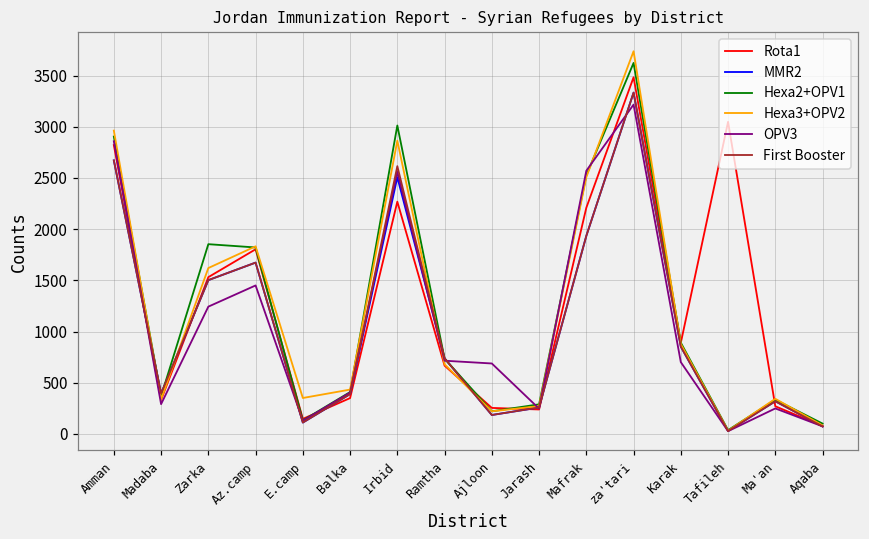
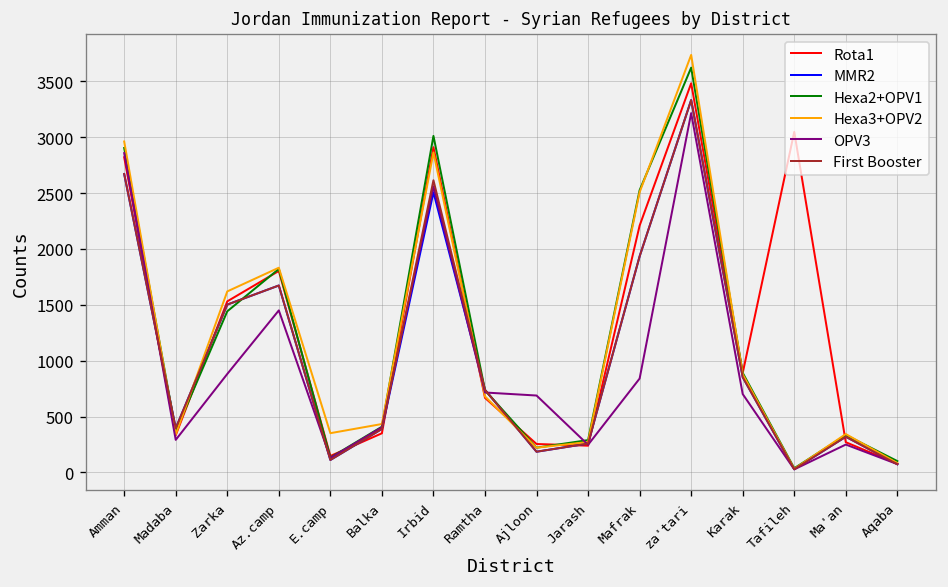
  {
    "Rota1": {
      "Amman": 2800,
      "Zarka": 1500,
      "Balka": 400,
-     "Irbid": 2300,
+     "Irbid": 2900,
      "Ajloon": 300,
      "Mafrak": 2200,
      "za'tari": 3500
    },
    "MMR2": {
      "Irbid": 2500
    },
    "Hexa2+OPV1": {
      "Amman": 2900,
-     "Zarka": 1900,
+     "Zarka": 1400,
      "Irbid": 3000,
      "za'tari": 3600
    },
    "Hexa3+OPV2": {
      "Amman": 3000,
      "Zarka": 1600,
      "E.camp": 400,
      "Irbid": 2900,
      "za'tari": 3700
    },
    "OPV3": {
      "Amman": 2900,
      "Madaba": 300,
-     "Zarka": 1200,
+     "Zarka": 900,
      "Az.camp": 1500,
      "Irbid": 2600,
      "Ajloon": 700,
-     "Mafrak": 2600,
+     "Mafrak": 800,
      "za'tari": 3200,
      "Karak": 700
    },
    "First Booster": {
      "Irbid": 2600
    }
  }
